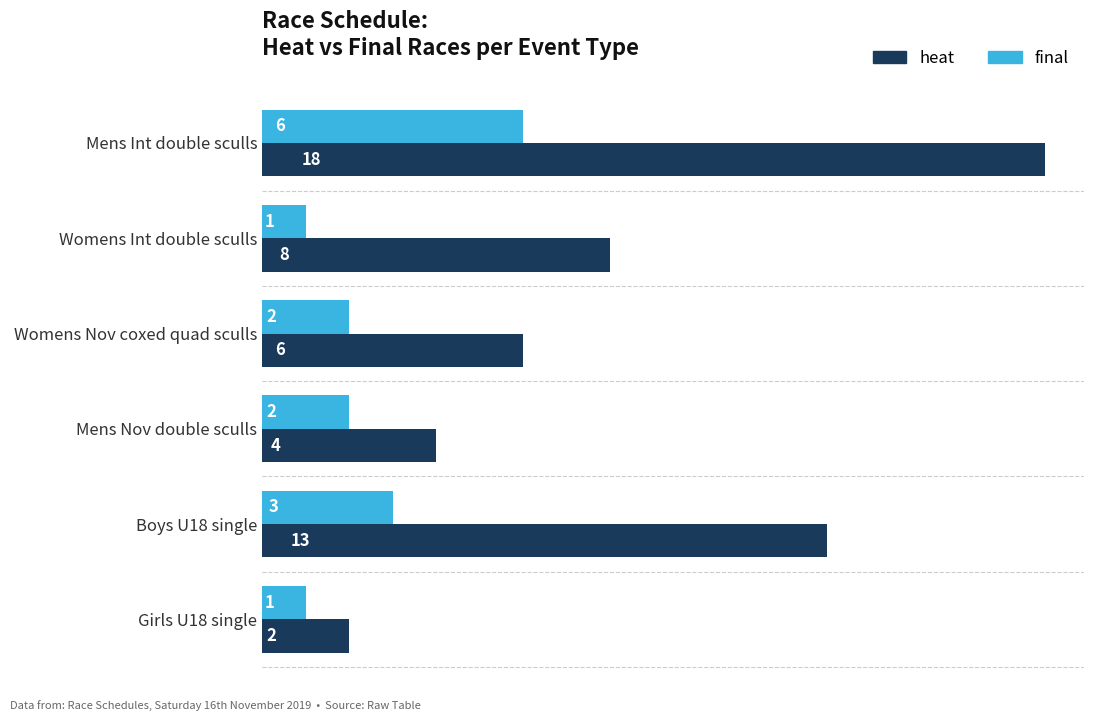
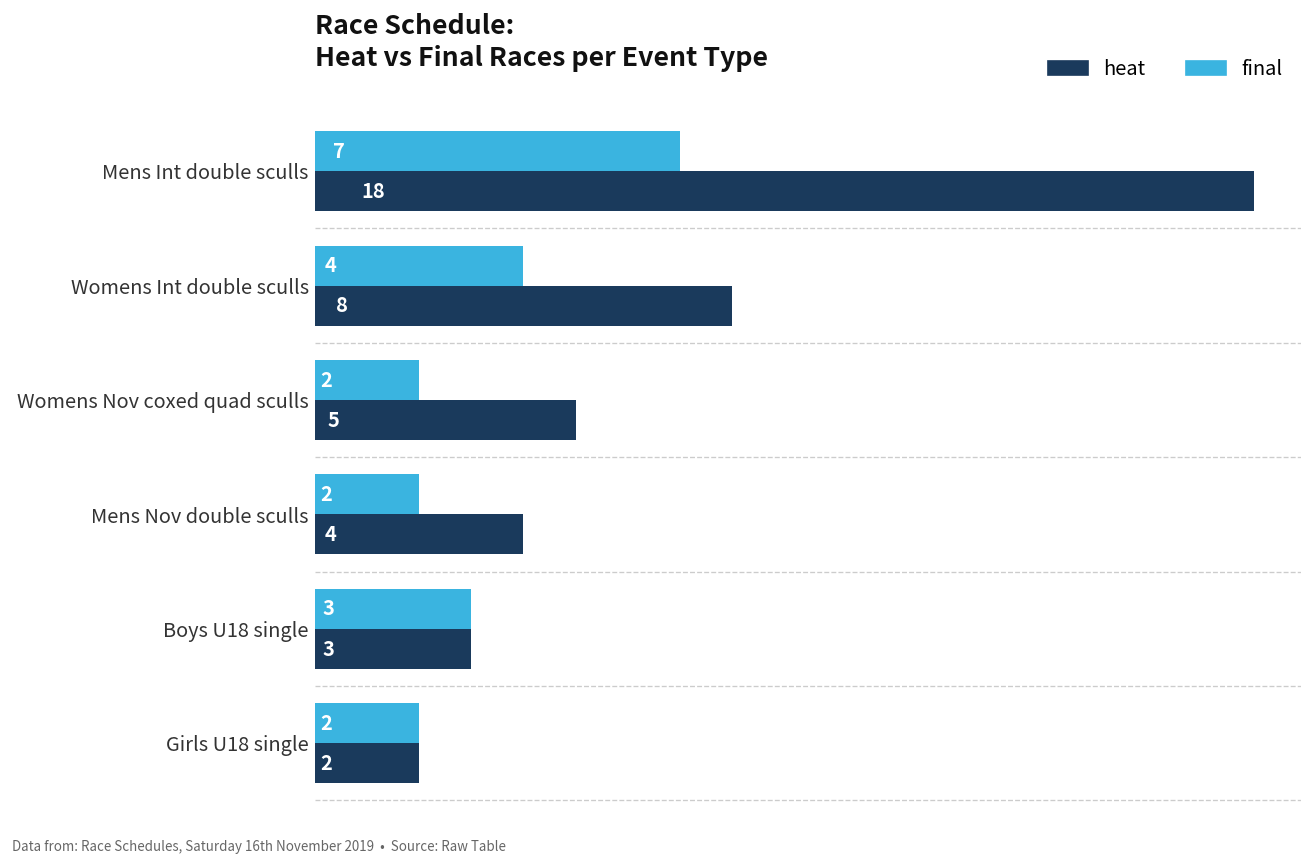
  {
    "heat": {
      "Mens Int double sculls": 18,
      "Womens Int double sculls": 8,
-     "Womens Nov coxed quad sculls": 6,
+     "Womens Nov coxed quad sculls": 5,
      "Mens Nov double sculls": 4,
-     "Boys U18 single": 13,
+     "Boys U18 single": 3,
      "Girls U18 single": 2
    },
    "final": {
-     "Mens Int double sculls": 6,
-     "Womens Int double sculls": 1,
+     "Mens Int double sculls": 7,
+     "Womens Int double sculls": 4,
      "Womens Nov coxed quad sculls": 2,
      "Mens Nov double sculls": 2,
      "Boys U18 single": 3,
-     "Girls U18 single": 1
+     "Girls U18 single": 2
    }
  }
